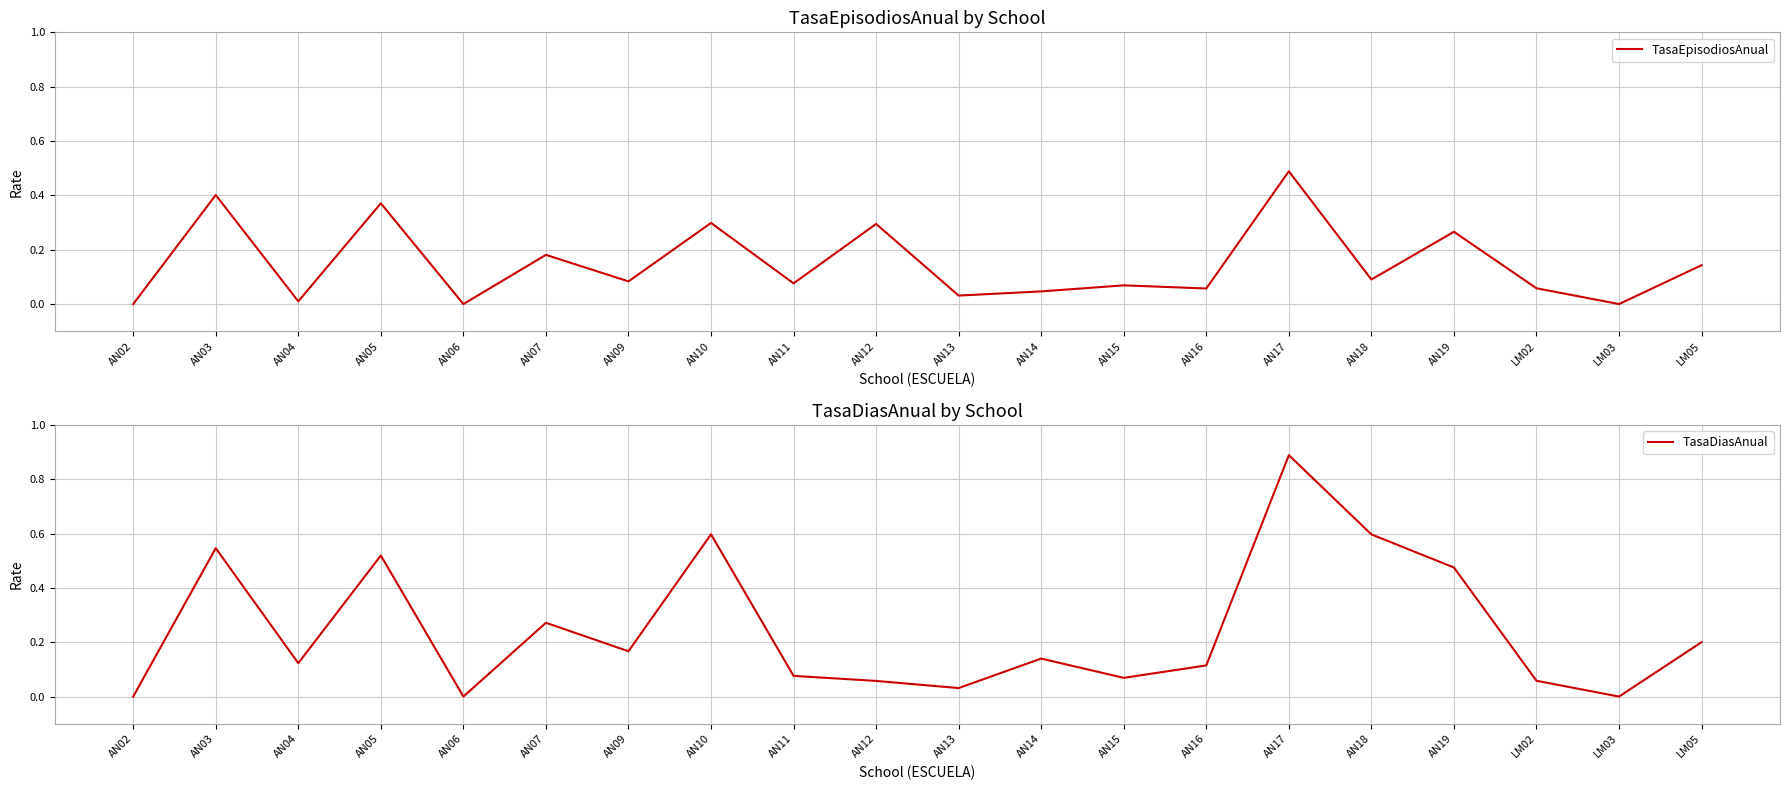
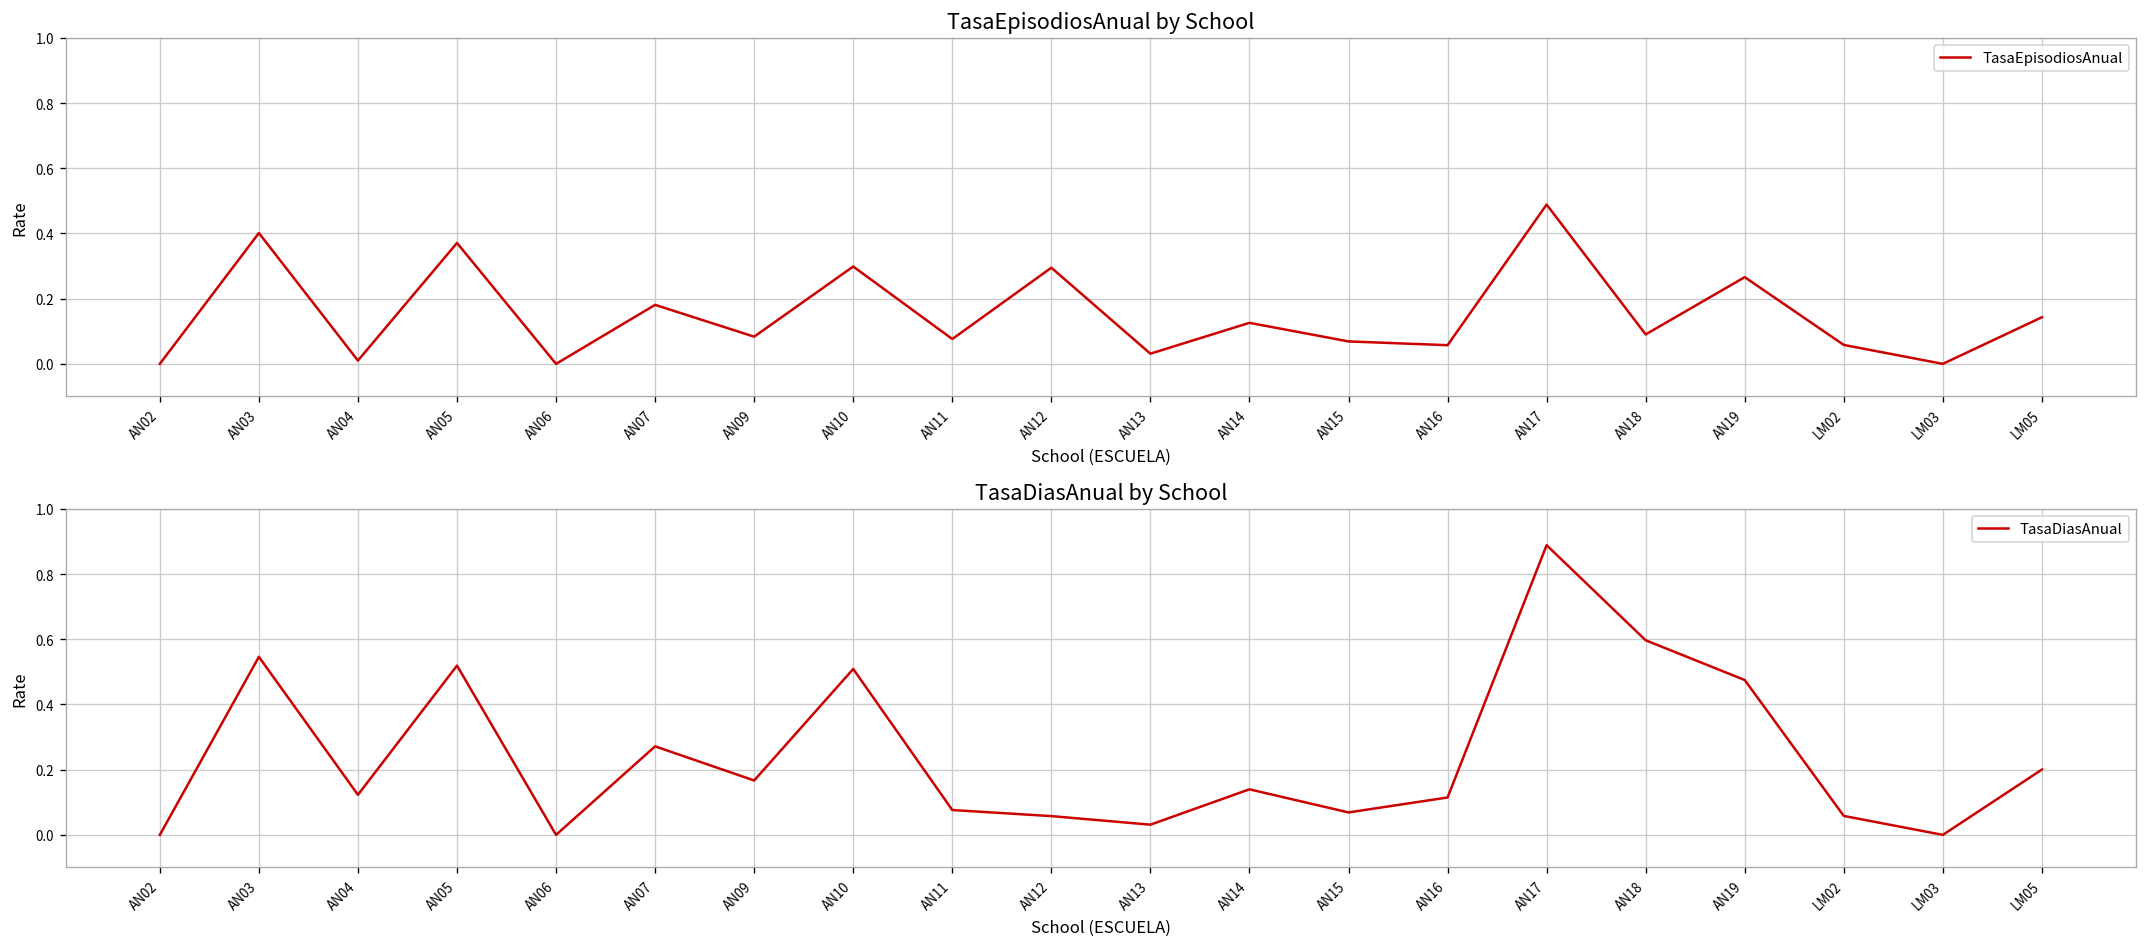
  {
    "TasaEpisodiosAnual by School": {
      "AN02": 0.00,
      "AN03": 0.40,
      "AN04": 0.01,
      "AN05": 0.37,
      "AN06": 0.00,
      "AN07": 0.18,
      "AN09": 0.08,
      "AN10": 0.30,
      "AN11": 0.08,
      "AN12": 0.29,
      "AN13": 0.03,
-     "AN14": 0.05,
+     "AN14": 0.13,
      "AN15": 0.07,
      "AN16": 0.06,
      "AN17": 0.49,
      "AN18": 0.09,
      "AN19": 0.27,
      "LM02": 0.06,
      "LM03": 0.00,
      "LM05": 0.14
    },
    "TasaDiasAnual by School": {
      "AN02": 0.00,
      "AN03": 0.55,
      "AN04": 0.12,
      "AN05": 0.52,
      "AN06": 0.00,
      "AN07": 0.27,
      "AN09": 0.17,
-     "AN10": 0.60,
+     "AN10": 0.51,
      "AN11": 0.08,
      "AN12": 0.06,
      "AN13": 0.03,
      "AN14": 0.14,
      "AN15": 0.07,
      "AN16": 0.11,
      "AN17": 0.89,
      "AN18": 0.60,
      "AN19": 0.47,
      "LM02": 0.06,
      "LM03": 0.00,
      "LM05": 0.20
    }
  }
